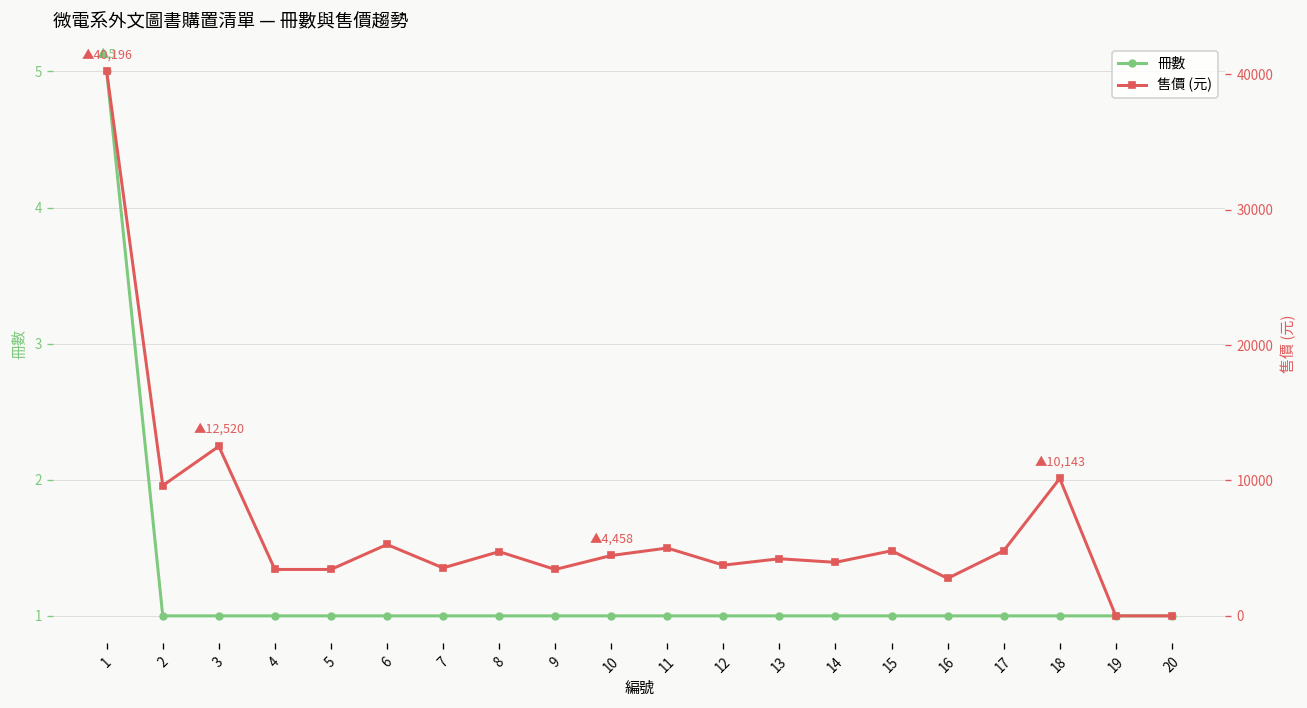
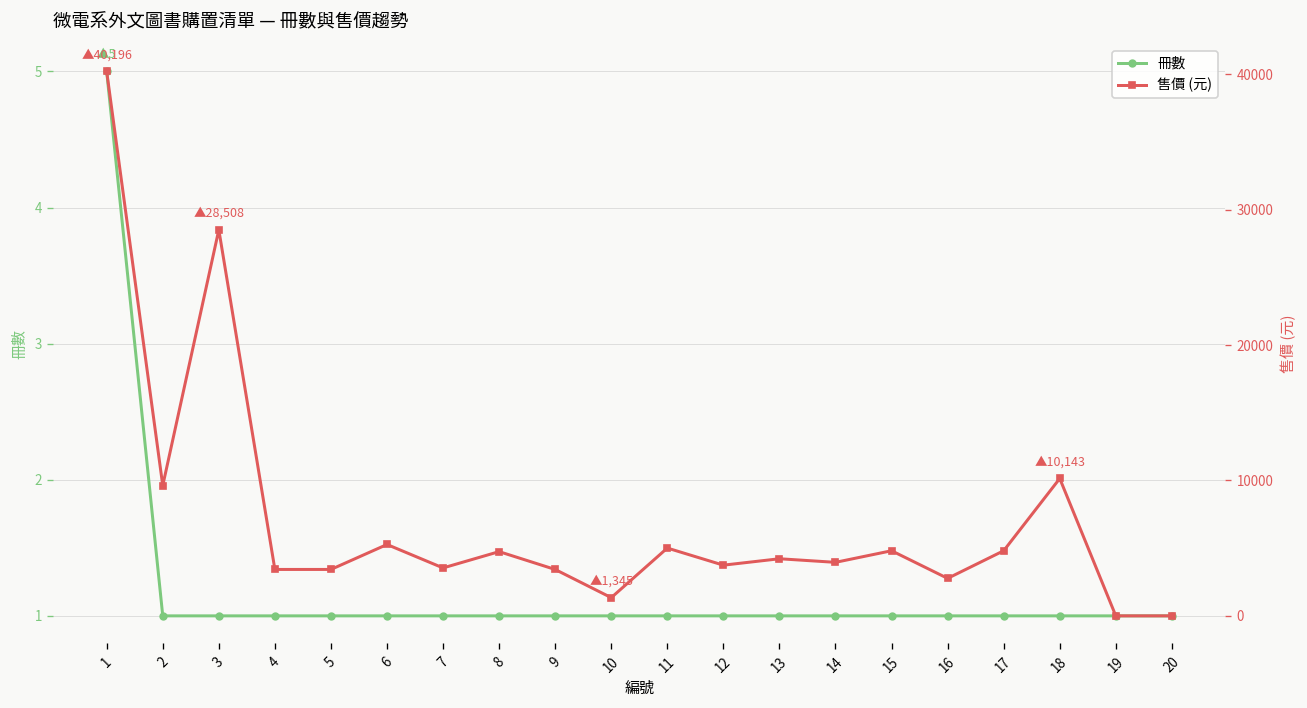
  {
    "售價 (元)": {
-     "3": "12,520",
-     "10": "4,458",
+     "3": "28,508",
+     "10": "1,345",
      "18": "10,143"
    }
  }
